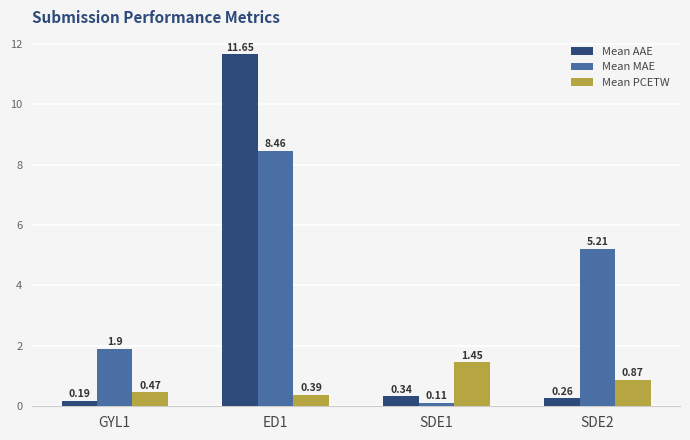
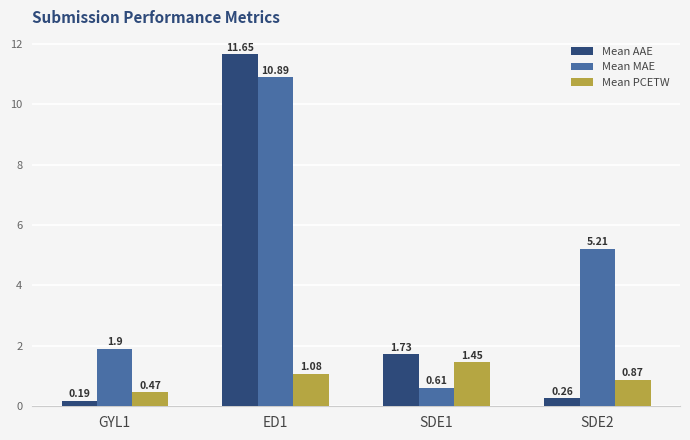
  {
    "Mean AAE": {
      "GYL1": 0.19,
      "ED1": 11.65,
-     "SDE1": 0.34,
+     "SDE1": 1.73,
      "SDE2": 0.26
    },
    "Mean MAE": {
      "GYL1": 1.9,
-     "ED1": 8.46,
-     "SDE1": 0.11,
+     "ED1": 10.89,
+     "SDE1": 0.61,
      "SDE2": 5.21
    },
    "Mean PCETW": {
      "GYL1": 0.47,
-     "ED1": 0.39,
+     "ED1": 1.08,
      "SDE1": 1.45,
      "SDE2": 0.87
    }
  }
